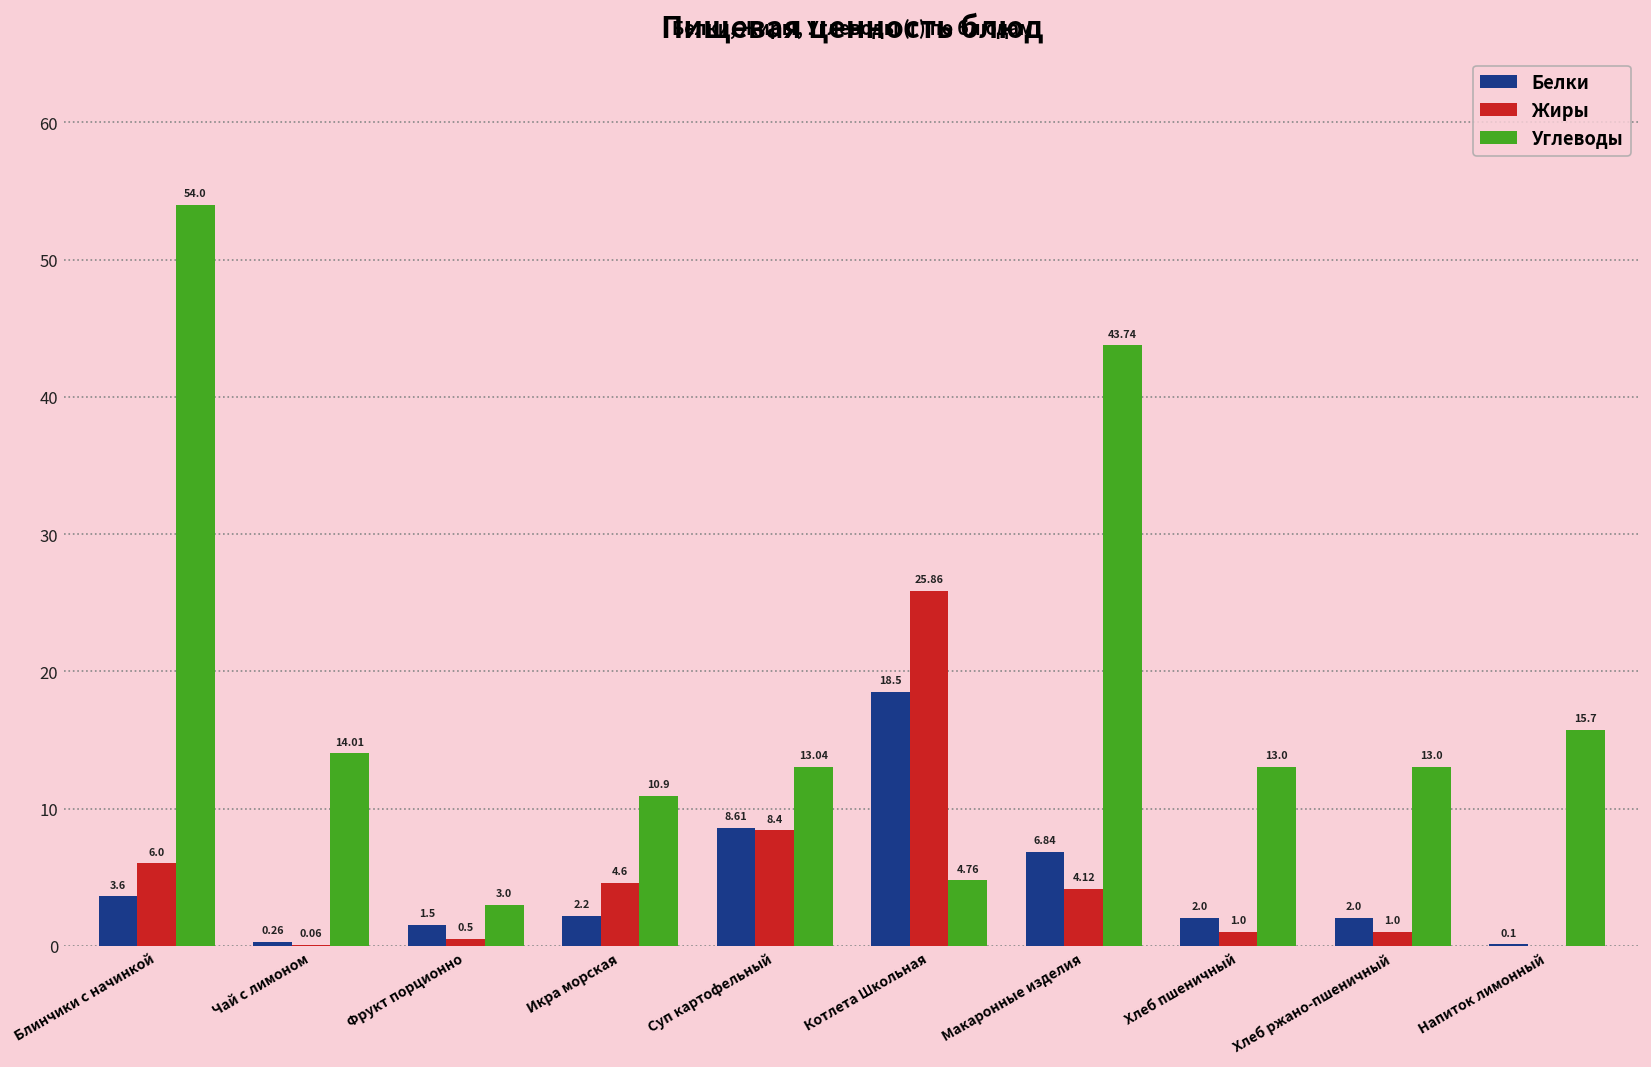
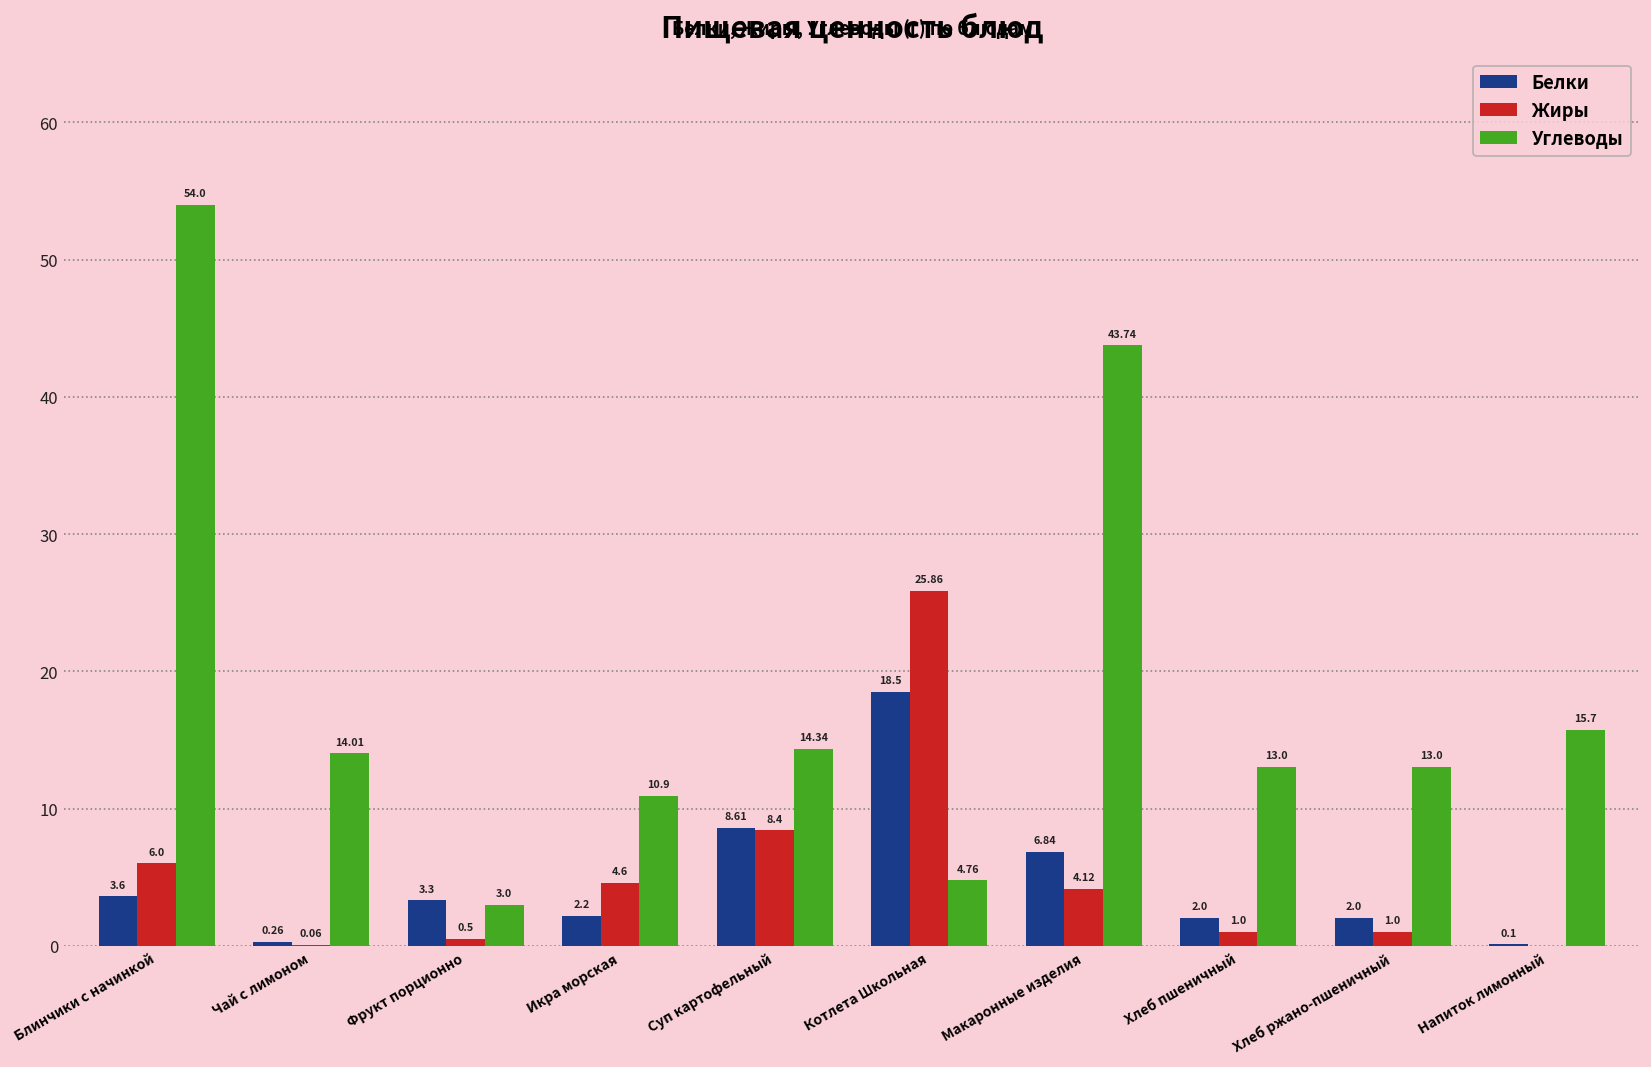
  {
    "Белки": {
      "Блинчики с начинкой": 3.6,
      "Чай с лимоном": 0.26,
-     "Фрукт порционно": 1.5,
+     "Фрукт порционно": 3.3,
      "Икра морская": 2.2,
      "Суп картофельный": 8.61,
      "Котлета Школьная": 18.5,
      "Макаронные изделия": 6.84,
      "Хлеб пшеничный": 2.0,
      "Хлеб ржано-пшеничный": 2.0,
      "Напиток лимонный": 0.1
    },
    "Жиры": {
      "Блинчики с начинкой": 6.0,
      "Чай с лимоном": 0.06,
      "Фрукт порционно": 0.5,
      "Икра морская": 4.6,
      "Суп картофельный": 8.4,
      "Котлета Школьная": 25.86,
      "Макаронные изделия": 4.12,
      "Хлеб пшеничный": 1.0,
      "Хлеб ржано-пшеничный": 1.0
    },
    "Углеводы": {
      "Блинчики с начинкой": 54.0,
      "Чай с лимоном": 14.01,
      "Фрукт порционно": 3.0,
      "Икра морская": 10.9,
-     "Суп картофельный": 13.04,
+     "Суп картофельный": 14.34,
      "Котлета Школьная": 4.76,
      "Макаронные изделия": 43.74,
      "Хлеб пшеничный": 13.0,
      "Хлеб ржано-пшеничный": 13.0,
      "Напиток лимонный": 15.7
    }
  }
